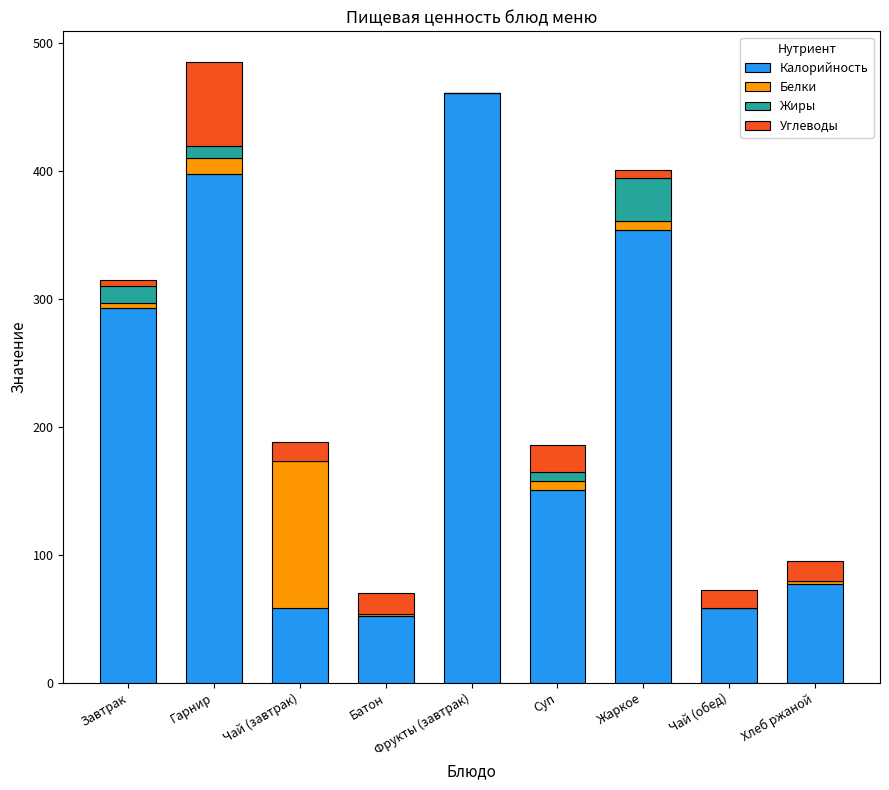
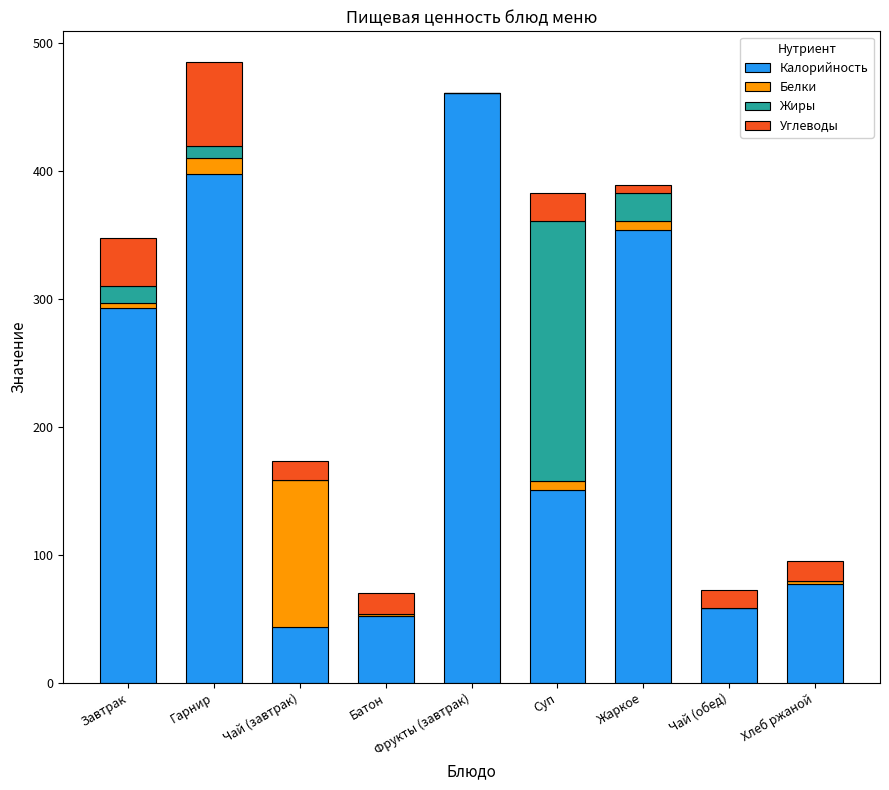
  {
    "Калорийность": {
      "Завтрак": 293,
      "Гарнир": 397,
-     "Чай (завтрак)": 58,
+     "Чай (завтрак)": 43,
      "Батон": 52,
      "Фрукты (завтрак)": 461,
      "Суп": 151,
      "Жаркое": 354,
      "Чай (обед)": 58,
      "Хлеб ржаной": 77
    },
    "Белки": {
      "Завтрак": 4,
      "Гарнир": 12,
      "Чай (завтрак)": 115,
      "Фрукты (завтрак)": 0,
      "Суп": 7,
      "Жаркое": 7,
      "Хлеб ржаной": 3
    },
    "Жиры": {
      "Завтрак": 13,
      "Гарнир": 9,
      "Чай (завтрак)": 0,
      "Фрукты (завтрак)": 0,
-     "Суп": 7,
-     "Жаркое": 34,
+     "Суп": 203,
+     "Жаркое": 22,
      "Чай (обед)": 0
    },
    "Углеводы": {
-     "Завтрак": 5,
+     "Завтрак": 38,
      "Гарнир": 66,
      "Чай (завтрак)": 15,
      "Батон": 16,
      "Фрукты (завтрак)": 0,
      "Суп": 22,
      "Жаркое": 7,
      "Чай (обед)": 15,
      "Хлеб ржаной": 15
    }
  }
